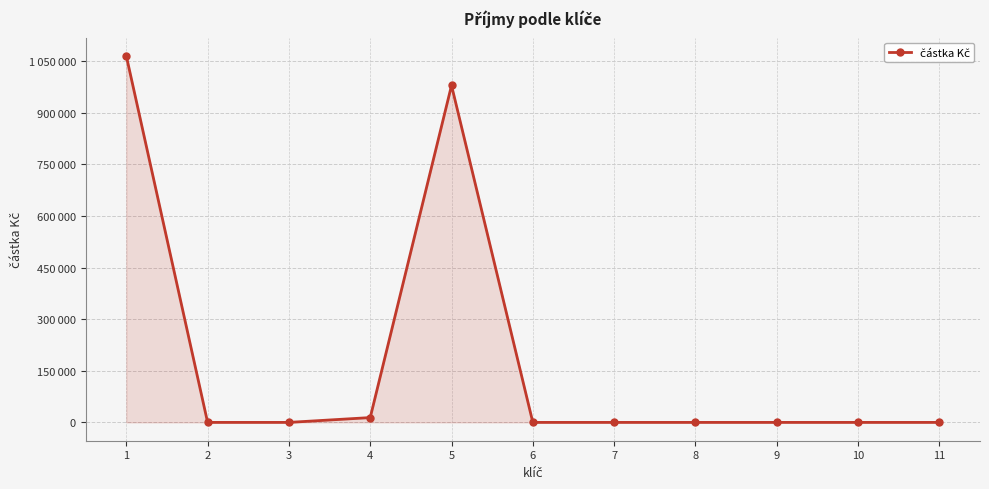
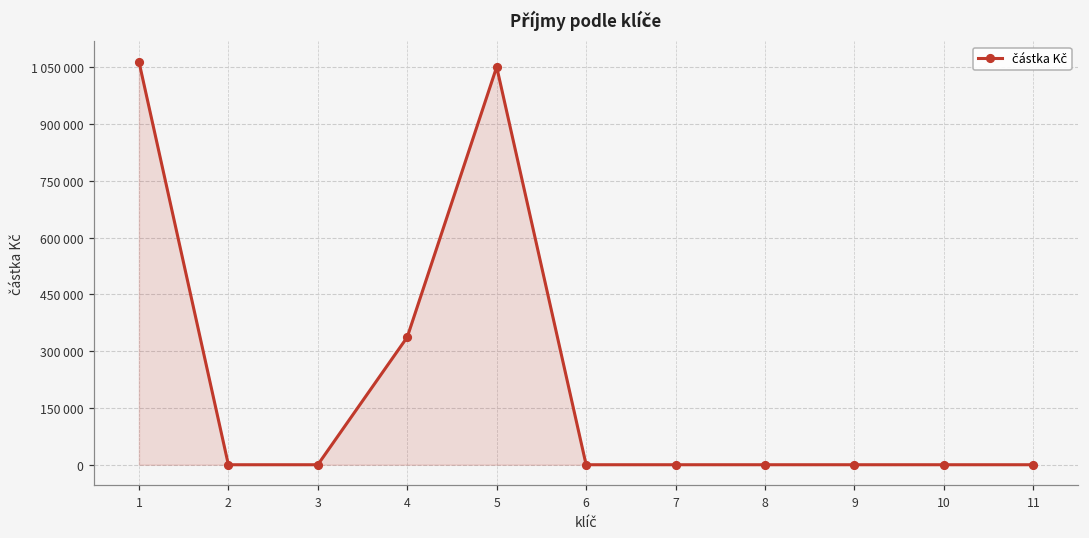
  {
    "1": 1060000,
    "2": 0,
    "3": 0,
-   "4": 10000,
-   "5": 980000,
+   "4": 340000,
+   "5": 1050000,
    "6": 0,
    "7": 0,
    "8": 0,
    "9": 0,
    "10": 0,
    "11": 0
  }
